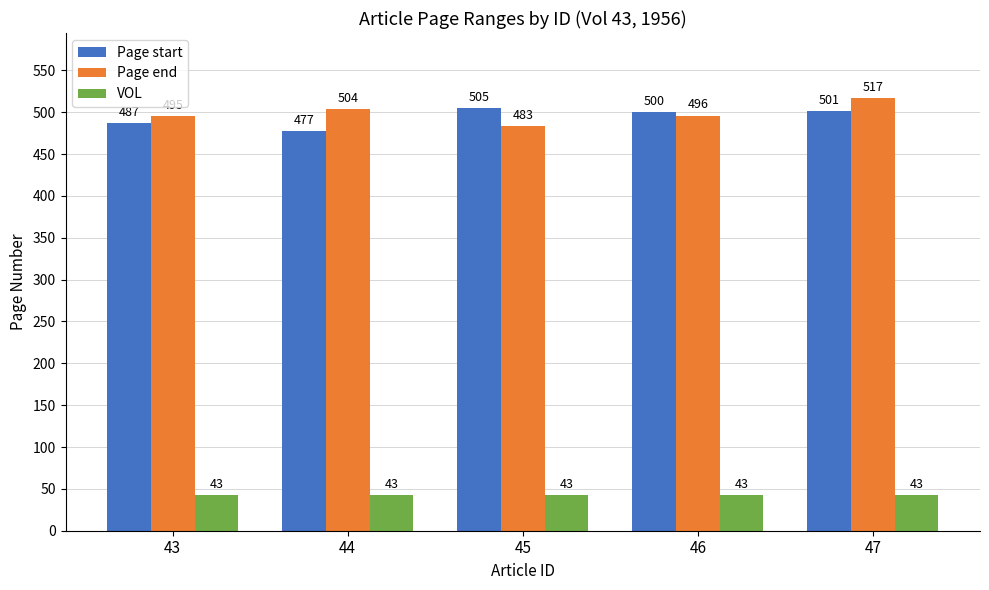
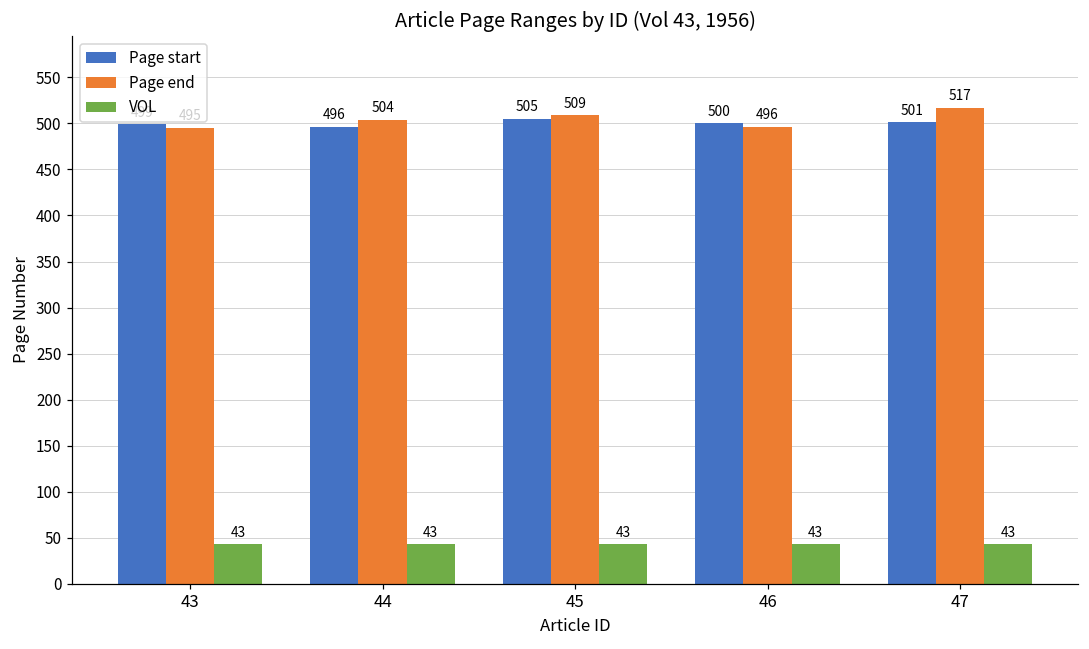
  {
    "Page start": {
-     "43": 490,
-     "44": 477,
+     "43": 500,
+     "44": 496,
      "45": 505,
      "46": 500,
      "47": 501
    },
    "Page end": {
      "44": 504,
-     "45": 483,
+     "45": 509,
      "46": 496,
      "47": 517
    },
    "VOL": {
      "43": 43,
      "44": 43,
      "45": 43,
      "46": 43,
      "47": 43
    }
  }
